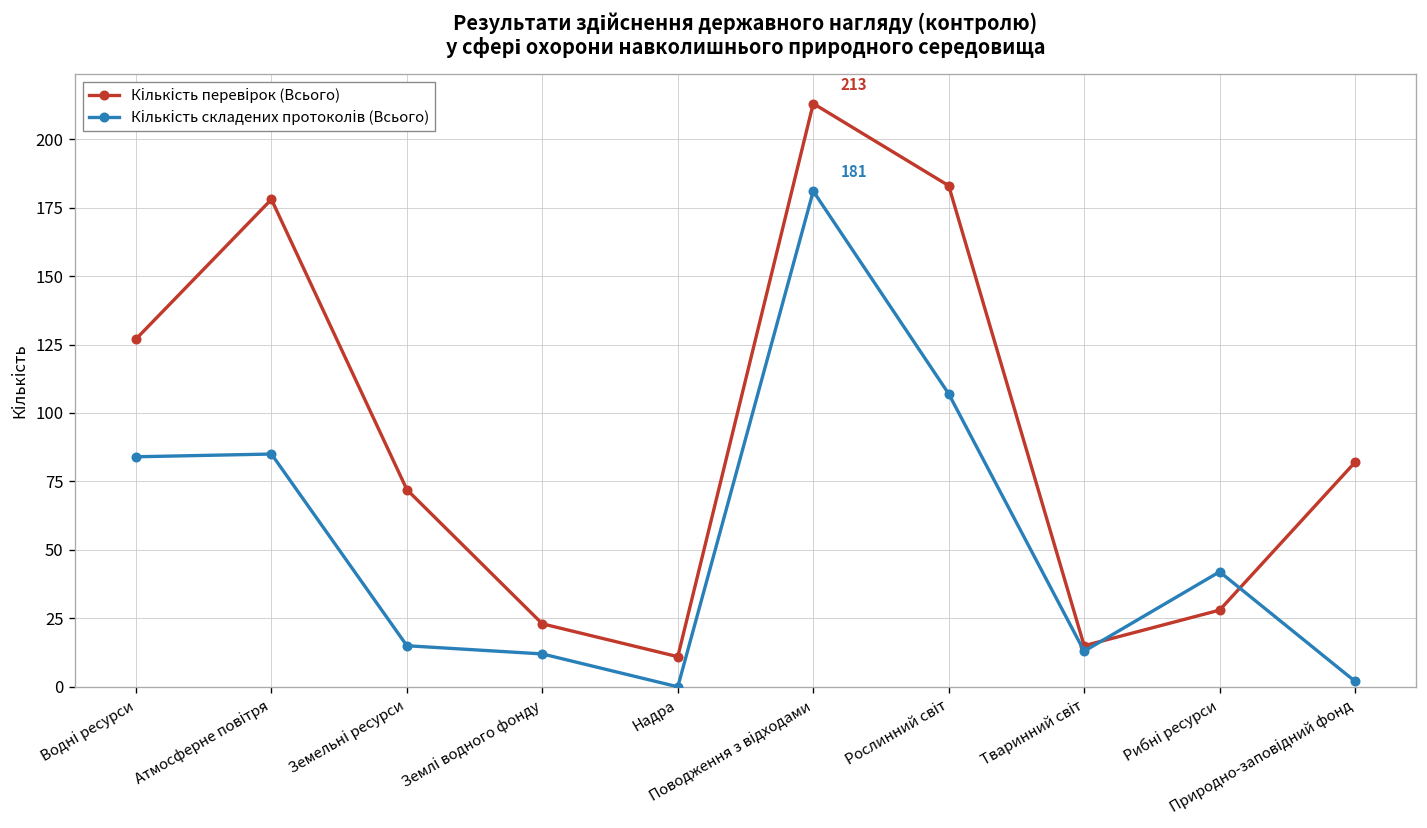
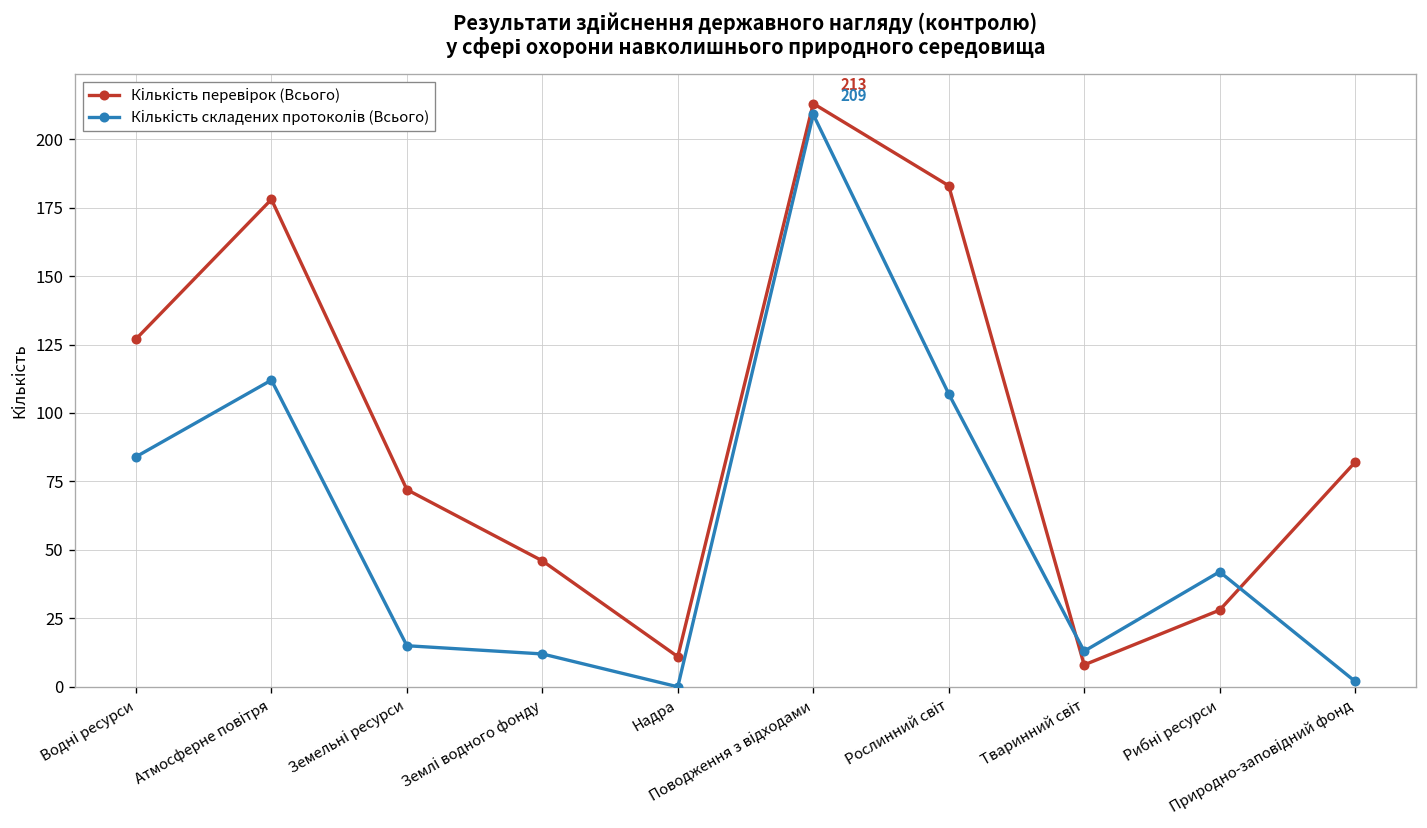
  {
    "Кількість перевірок (Всього)": {
      "Водні ресурси": 127,
      "Атмосферне повітря": 178,
      "Земельні ресурси": 72,
-     "Землі водного фонду": 23,
+     "Землі водного фонду": 46,
      "Надра": 11,
      "Рослинний світ": 183,
-     "Тваринний світ": 15,
+     "Тваринний світ": 8,
      "Рибні ресурси": 28,
      "Природно-заповідний фонд": 82
    },
    "Кількість складених протоколів (Всього)": {
-     "Атмосферне повітря": 85,
-     "Поводження з відходами": 181
+     "Атмосферне повітря": 112,
+     "Поводження з відходами": 209
    }
  }
